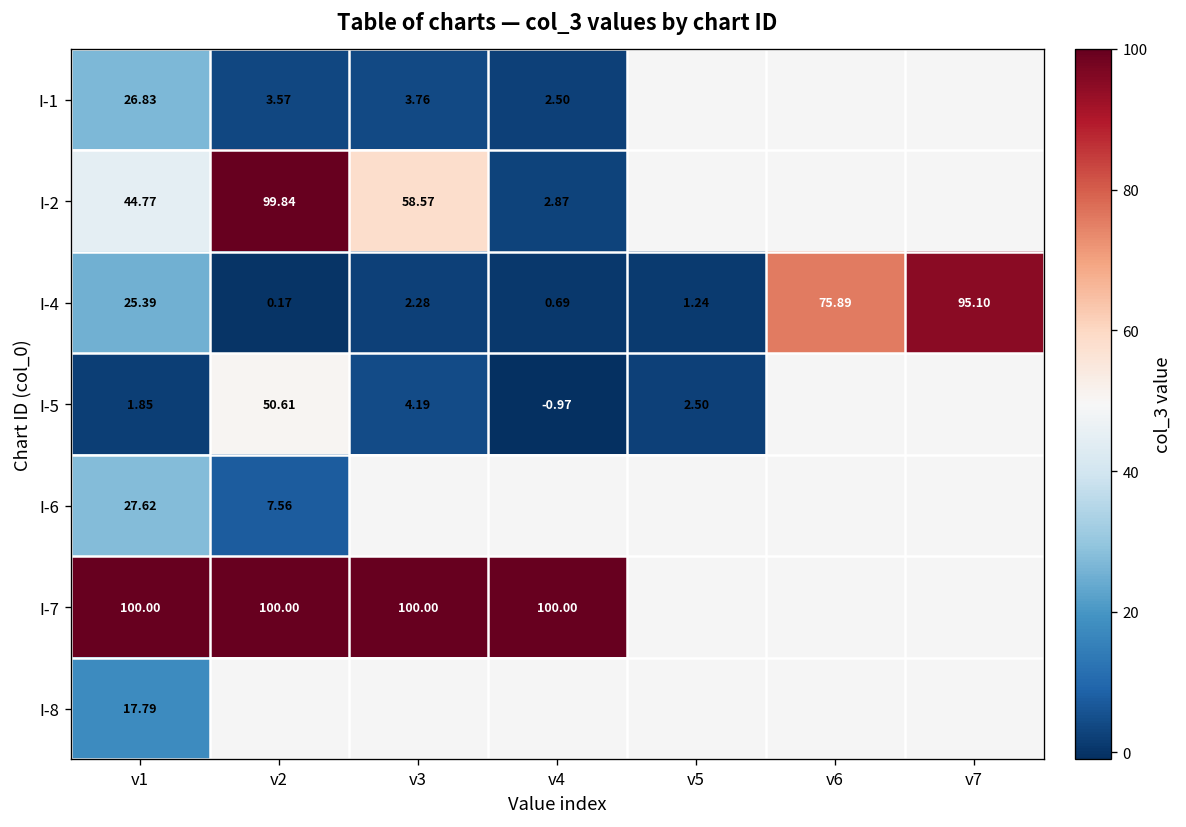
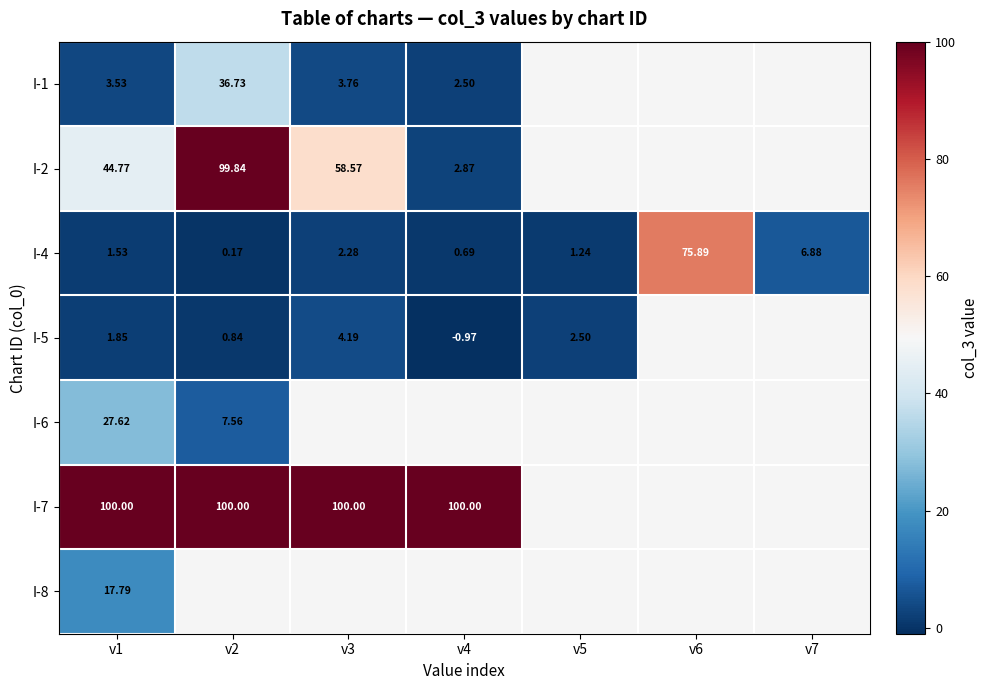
  {
    "I-1": {
-     "v1": 26.83,
-     "v2": 3.57,
+     "v1": 3.53,
+     "v2": 36.73,
      "v3": 3.76,
      "v4": 2.50
    },
    "I-2": {
      "v1": 44.77,
      "v2": 99.84,
      "v3": 58.57,
      "v4": 2.87
    },
    "I-4": {
-     "v1": 25.39,
+     "v1": 1.53,
      "v2": 0.17,
      "v3": 2.28,
      "v4": 0.69,
      "v5": 1.24,
      "v6": 75.89,
-     "v7": 95.10
+     "v7": 6.88
    },
    "I-5": {
      "v1": 1.85,
-     "v2": 50.61,
+     "v2": 0.84,
      "v3": 4.19,
      "v4": -0.97,
      "v5": 2.50
    },
    "I-6": {
      "v1": 27.62,
      "v2": 7.56
    },
    "I-7": {
      "v1": 100.00,
      "v2": 100.00,
      "v3": 100.00,
      "v4": 100.00
    },
    "I-8": {
      "v1": 17.79
    }
  }
